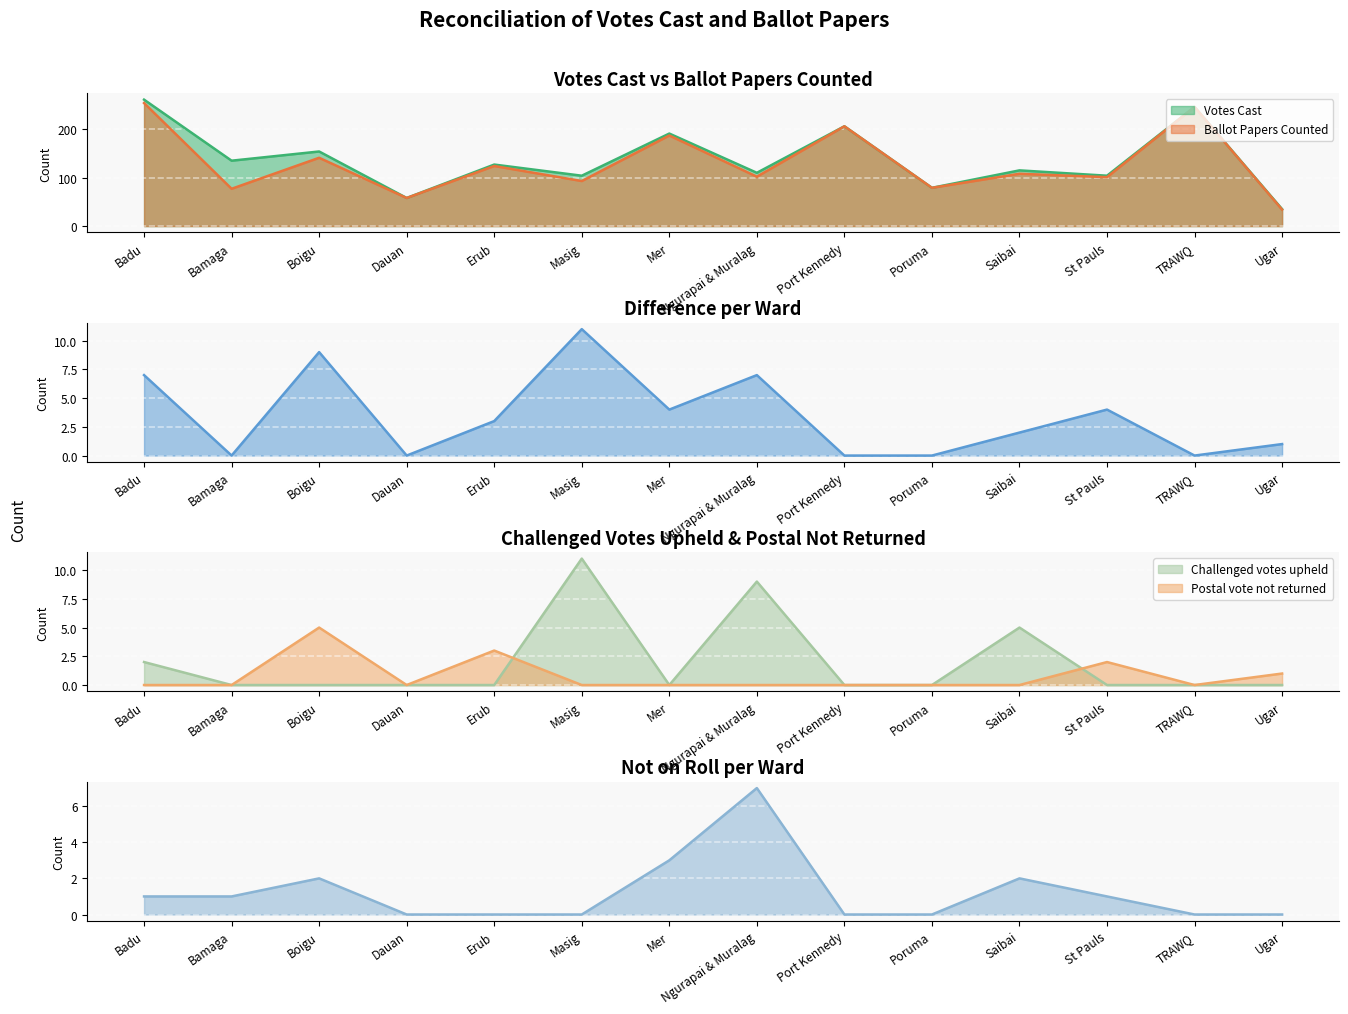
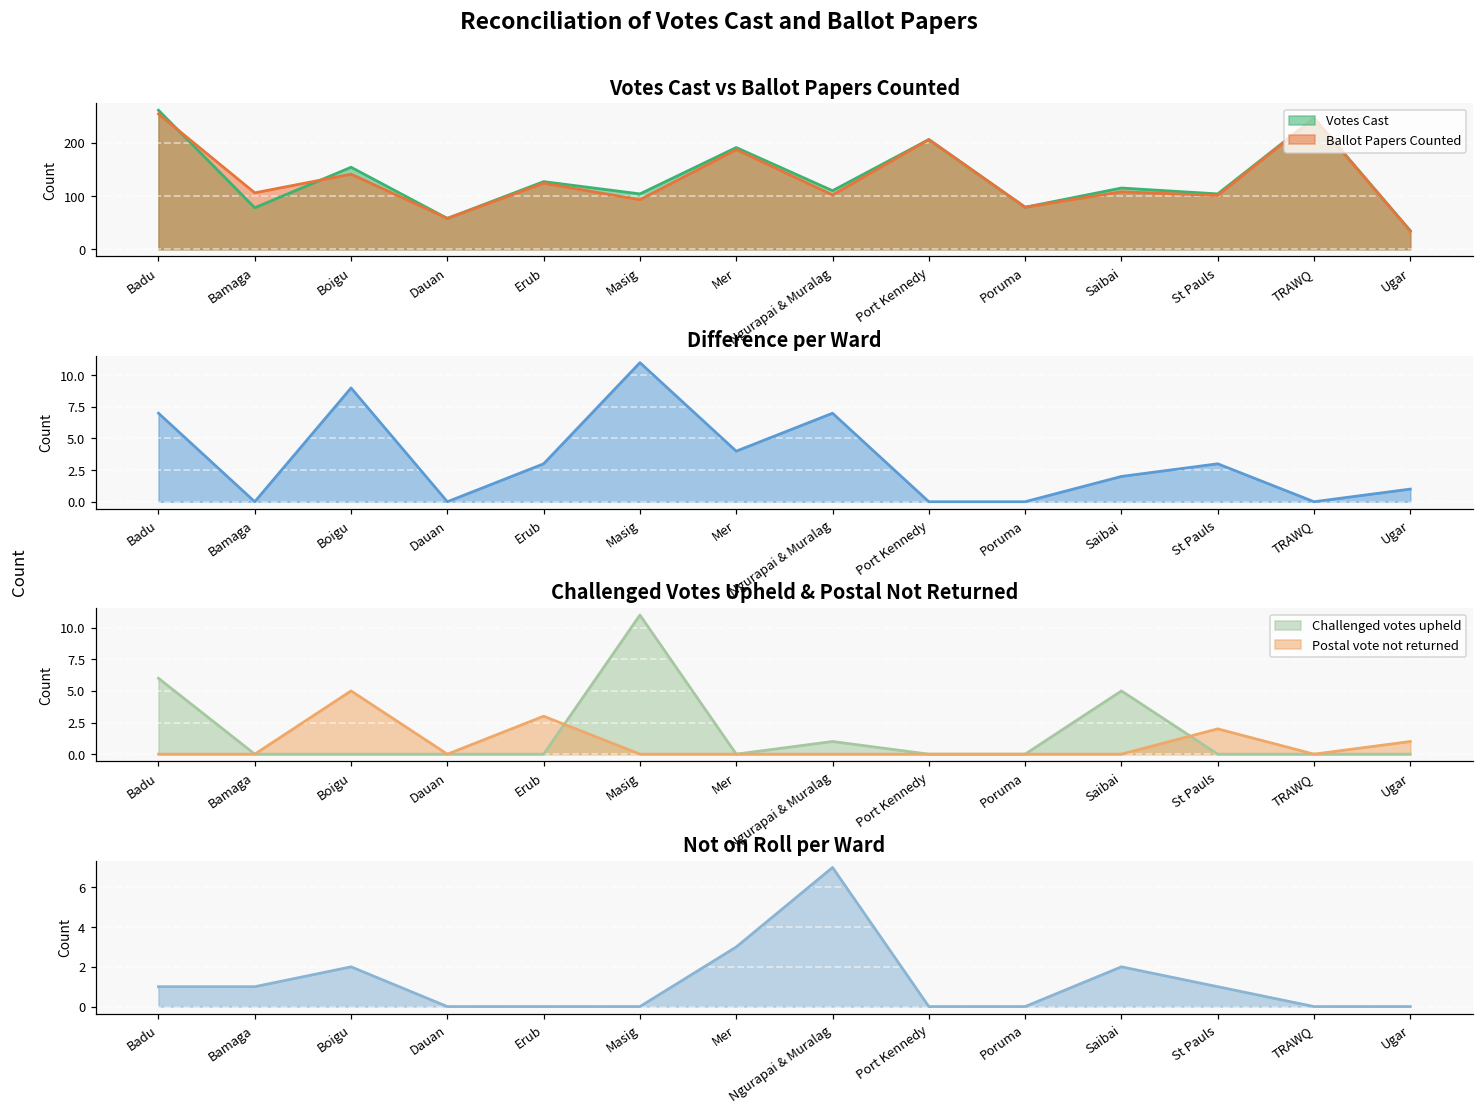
  {
    "Votes Cast vs Ballot Papers Counted": {
      "Votes Cast": {
        "Badu": 260,
-       "Bamaga": 140,
+       "Bamaga": 80,
        "Boigu": 150,
        "Masig": 100,
        "Ngurapai & Muralag": 110,
        "Saibai": 120
      },
      "Ballot Papers Counted": {
        "Badu": 250,
-       "Bamaga": 80,
+       "Bamaga": 110,
        "Boigu": 140,
        "Masig": 90,
        "Ngurapai & Muralag": 100,
        "Saibai": 110
      }
    },
    "Difference per Ward": {
      "Badu": 7,
      "Bamaga": 0,
      "Boigu": 9,
      "Dauan": 0,
      "Erub": 3,
      "Masig": 11,
      "Mer": 4,
      "Ngurapai & Muralag": 7,
      "Port Kennedy": 0,
      "Poruma": 0,
      "Saibai": 2,
-     "St Pauls": 4,
+     "St Pauls": 3,
      "TRAWQ": 0,
      "Ugar": 1
    },
    "Challenged Votes Upheld & Postal Not Returned": {
      "Challenged votes upheld": {
-       "Badu": 2,
+       "Badu": 6,
        "Boigu": 0,
        "Erub": 0,
        "Masig": 11,
-       "Ngurapai & Muralag": 9,
+       "Ngurapai & Muralag": 1,
        "Saibai": 5,
        "St Pauls": 0,
        "Ugar": 0
      },
      "Postal vote not returned": {
        "Badu": 0,
        "Boigu": 5,
        "Erub": 3,
        "Masig": 0,
        "Ngurapai & Muralag": 0,
        "Saibai": 0,
        "St Pauls": 2,
        "Ugar": 1
      }
    },
    "Not on Roll per Ward": {
      "Badu": 1.0,
      "Bamaga": 1.0,
      "Boigu": 2.0,
      "Dauan": 0.0,
      "Erub": 0.0,
      "Masig": 0.0,
      "Mer": 3.0,
      "Ngurapai & Muralag": 7.0,
      "Port Kennedy": 0.0,
      "Poruma": 0.0,
      "Saibai": 2.0,
      "St Pauls": 1.0,
      "TRAWQ": 0.0,
      "Ugar": 0.0
    }
  }
